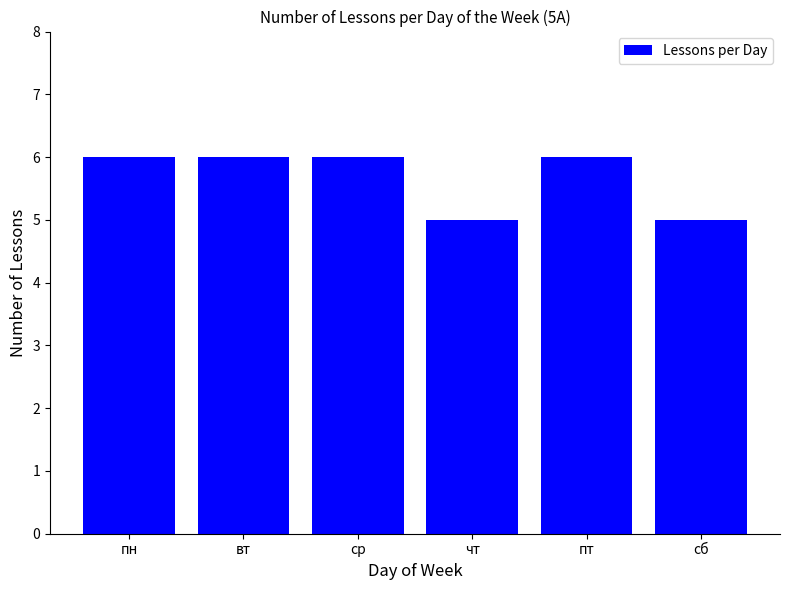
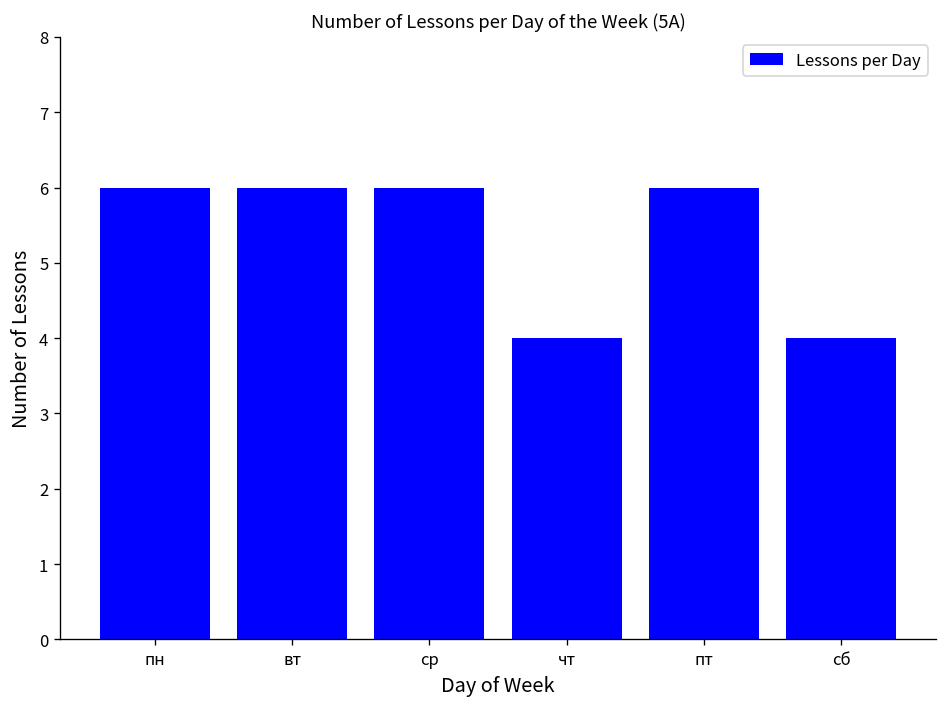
  {
    "пн": 6,
    "вт": 6,
    "ср": 6,
-   "чт": 5,
+   "чт": 4,
    "пт": 6,
-   "сб": 5
+   "сб": 4
  }
